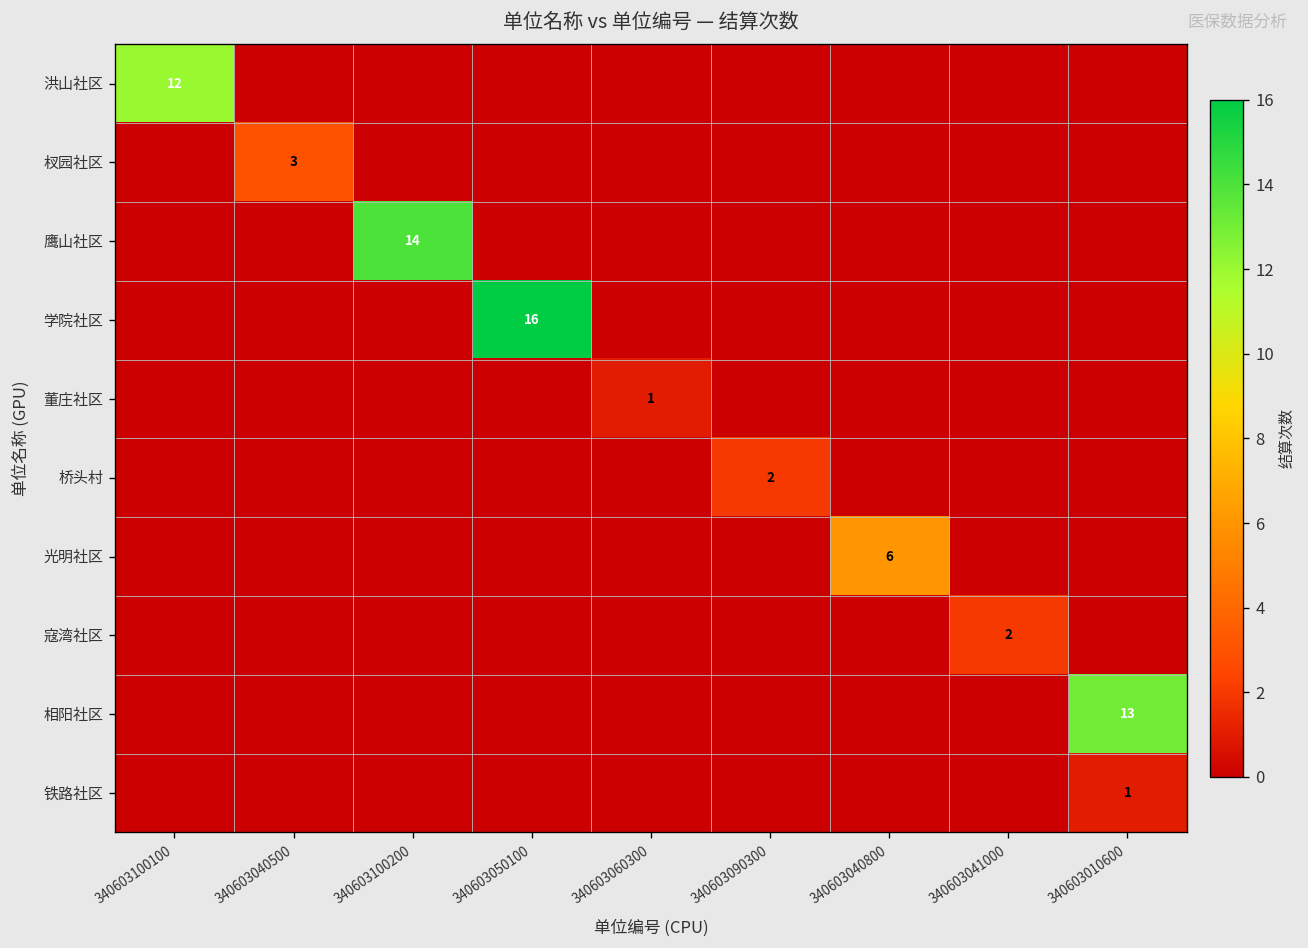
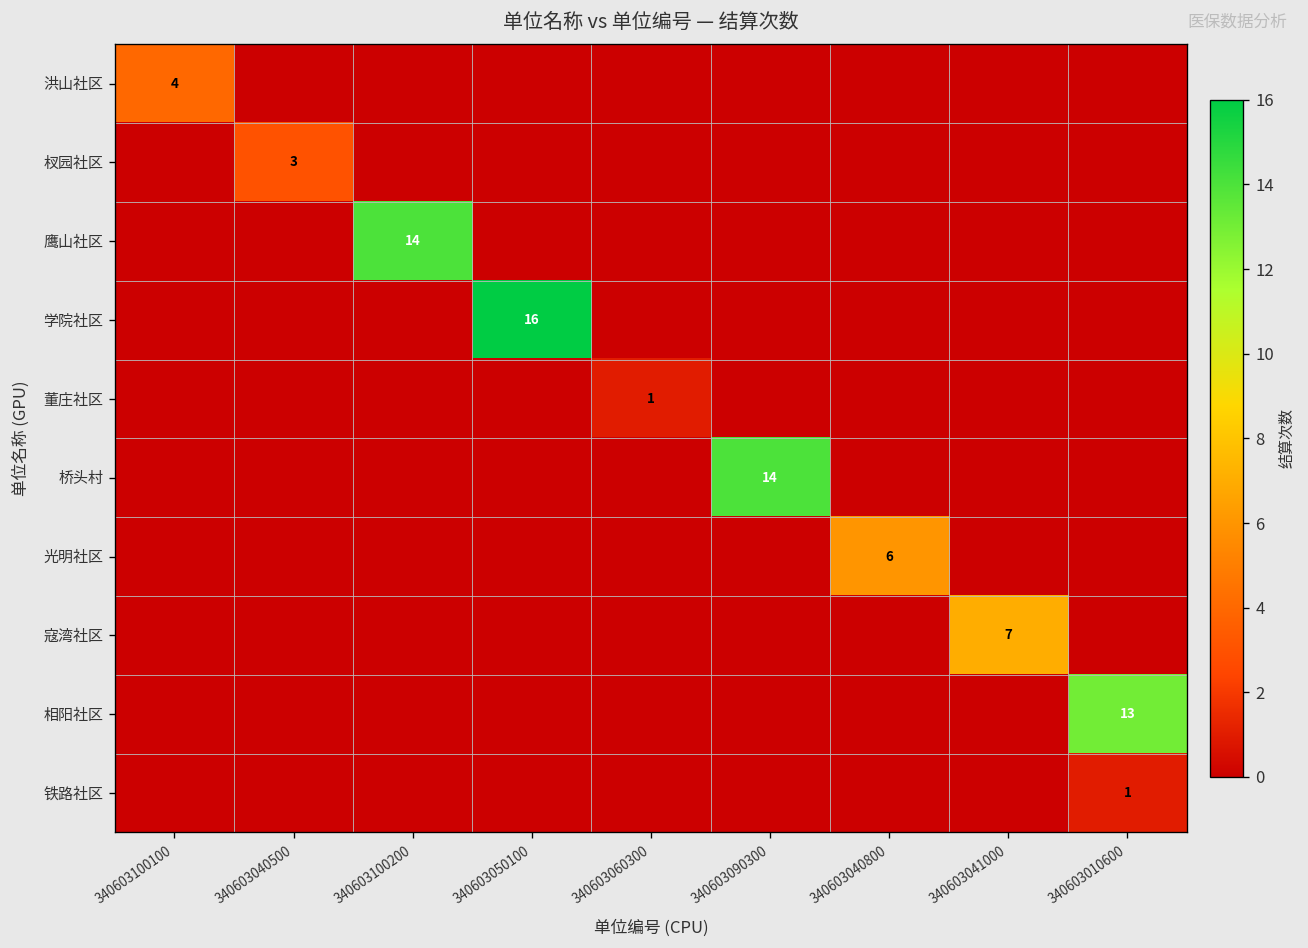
  {
    "洪山社区": {
-     "340603100100": 12
+     "340603100100": 4
    },
    "杈园社区": {
      "340603040500": 3
    },
    "鹰山社区": {
      "340603100200": 14
    },
    "学院社区": {
      "340603050100": 16
    },
    "董庄社区": {
      "340603060300": 1
    },
    "桥头村": {
-     "340603090300": 2
+     "340603090300": 14
    },
    "光明社区": {
      "340603040800": 6
    },
    "寇湾社区": {
-     "340603041000": 2
+     "340603041000": 7
    },
    "相阳社区": {
      "340603010600": 13
    },
    "铁路社区": {
      "340603010600": 1
    }
  }
